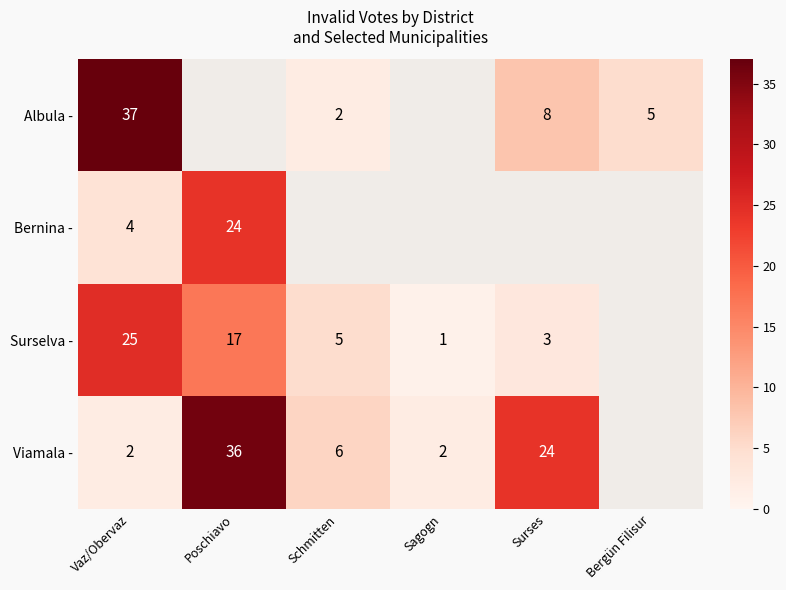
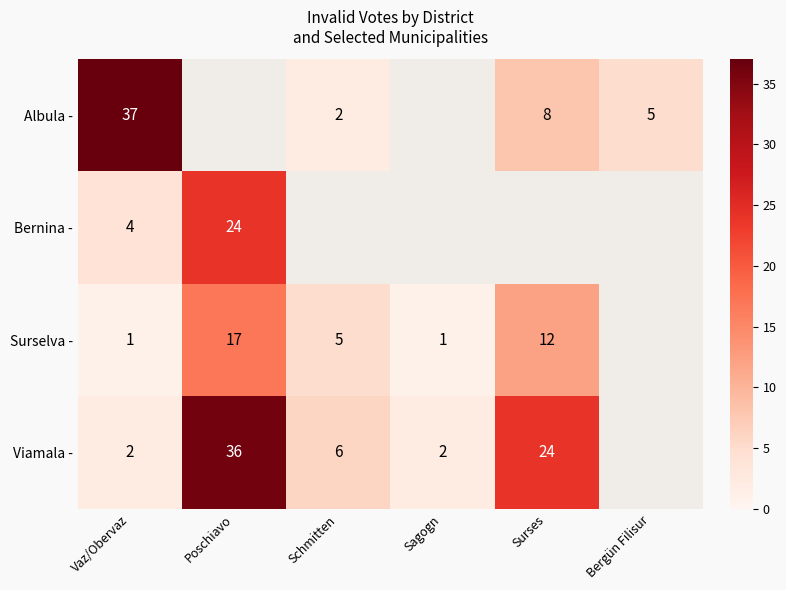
  {
    "Albula -": {
      "Vaz/Obervaz": 37,
      "Schmitten": 2,
      "Surses": 8,
      "Bergün Filisur": 5
    },
    "Bernina -": {
      "Vaz/Obervaz": 4,
      "Poschiavo": 24
    },
    "Surselva -": {
-     "Vaz/Obervaz": 25,
+     "Vaz/Obervaz": 1,
      "Poschiavo": 17,
      "Schmitten": 5,
      "Sagogn": 1,
-     "Surses": 3
+     "Surses": 12
    },
    "Viamala -": {
      "Vaz/Obervaz": 2,
      "Poschiavo": 36,
      "Schmitten": 6,
      "Sagogn": 2,
      "Surses": 24
    }
  }
